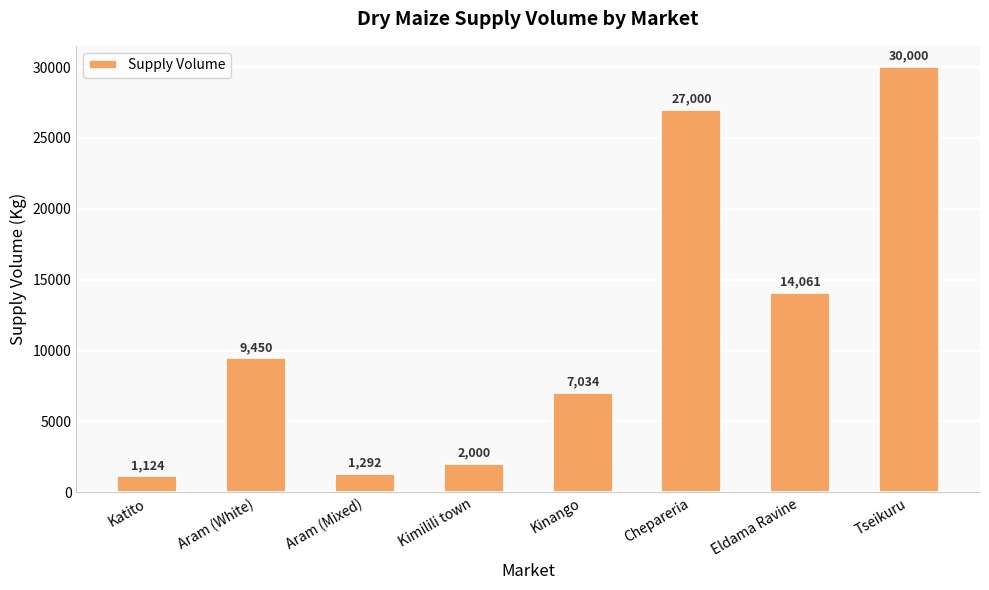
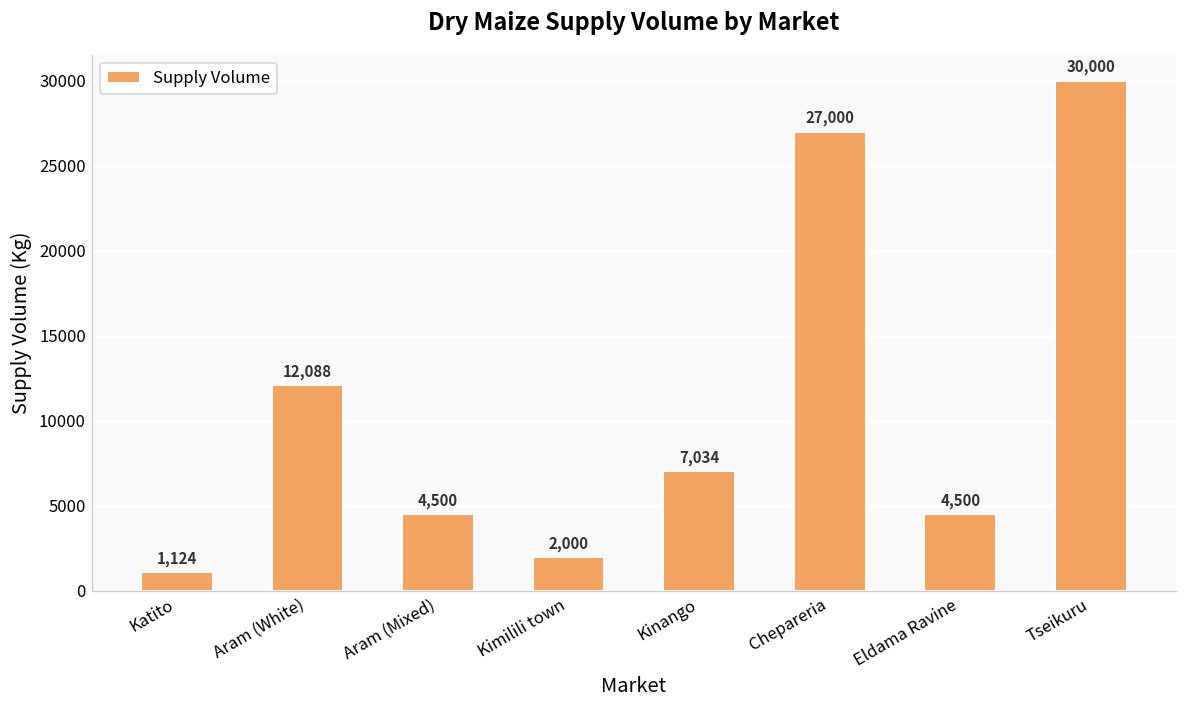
  {
    "Katito": "1,124",
-   "Aram (White)": "9,450",
-   "Aram (Mixed)": "1,292",
+   "Aram (White)": "12,088",
+   "Aram (Mixed)": "4,500",
    "Kimilili town": "2,000",
    "Kinango": "7,034",
    "Chepareria": "27,000",
-   "Eldama Ravine": "14,061",
+   "Eldama Ravine": "4,500",
    "Tseikuru": "30,000"
  }
